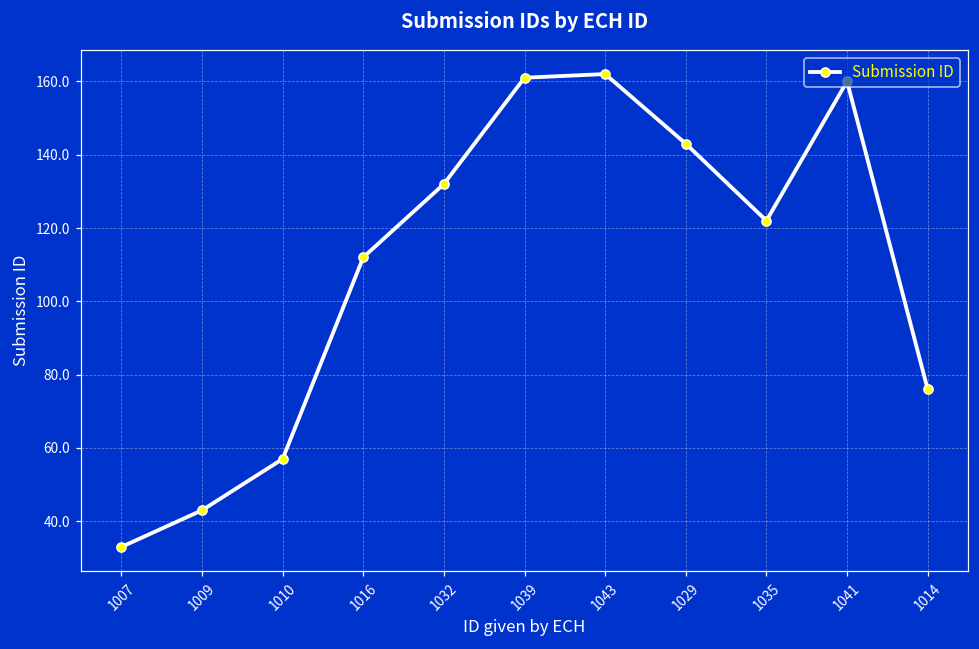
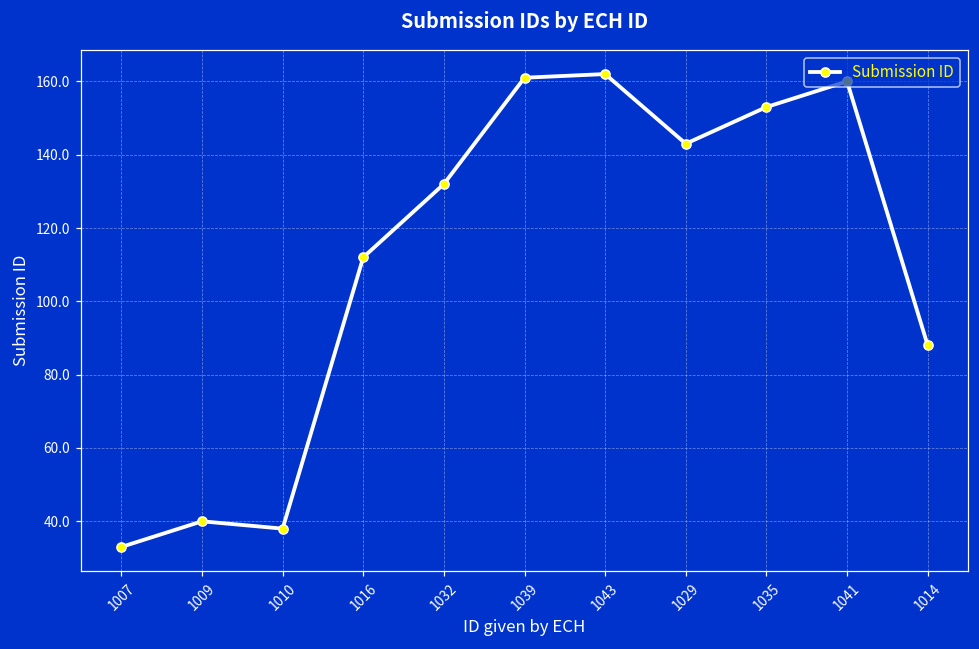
  {
    "1007": 33,
-   "1009": 43,
-   "1010": 57,
+   "1009": 40,
+   "1010": 38,
    "1016": 112,
    "1032": 132,
    "1039": 161,
    "1043": 162,
    "1029": 143,
-   "1035": 122,
-   "1014": 76
+   "1035": 153,
+   "1014": 88
  }
